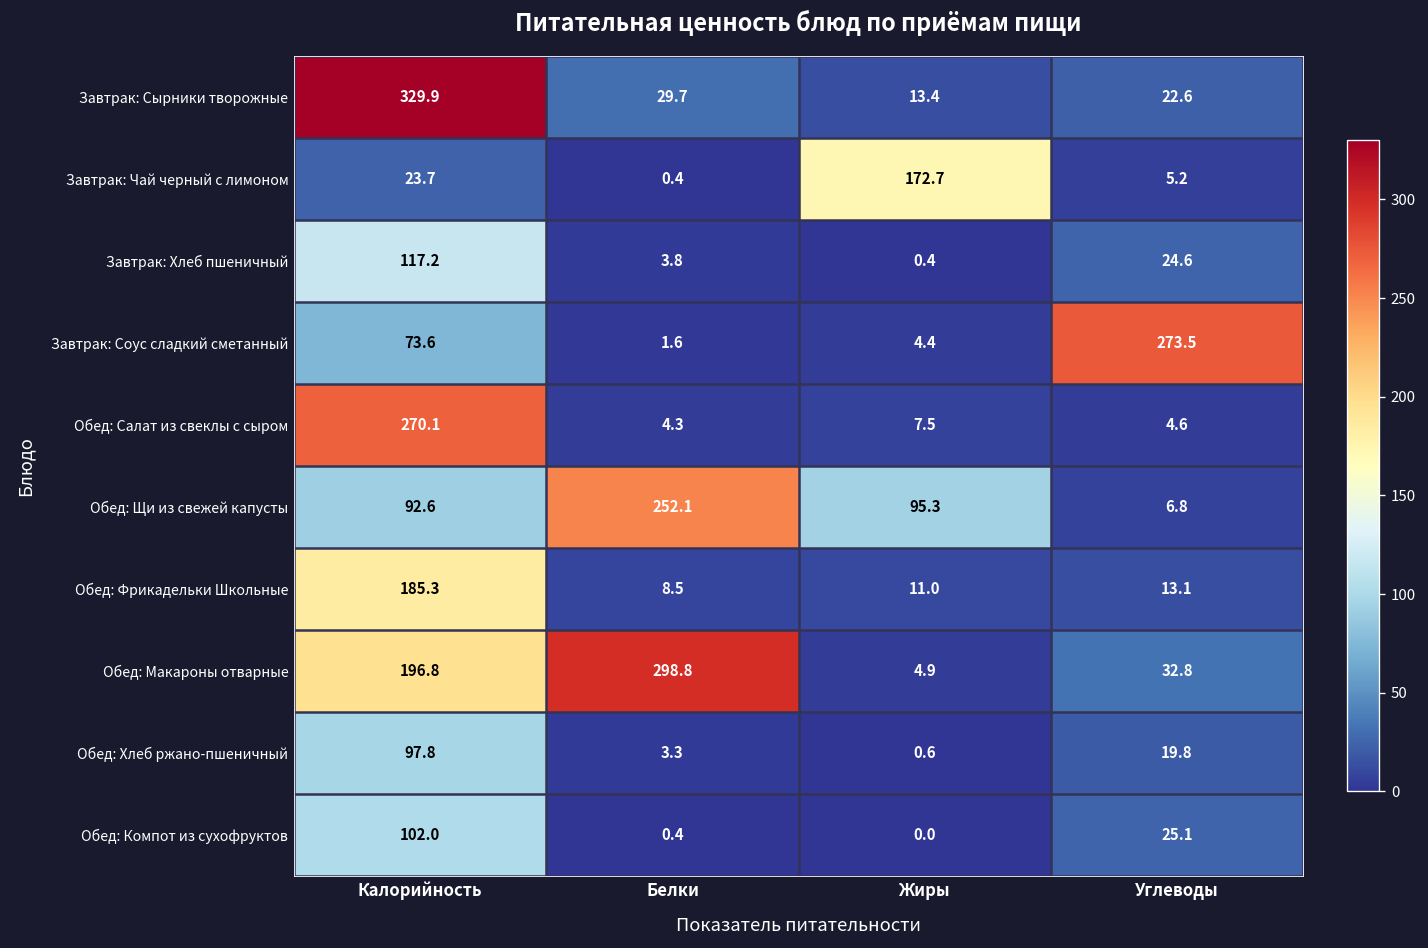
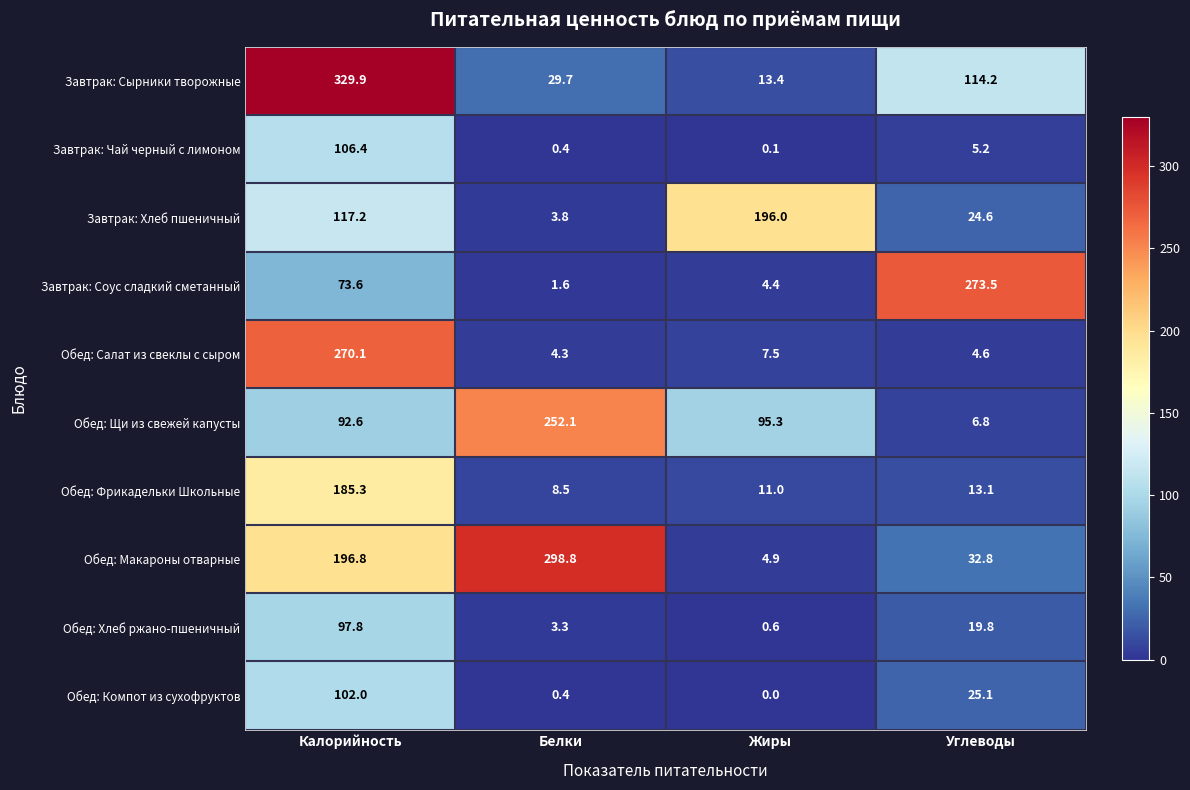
  {
    "Завтрак: Сырники творожные": {
      "Калорийность": 329.9,
      "Белки": 29.7,
      "Жиры": 13.4,
-     "Углеводы": 22.6
+     "Углеводы": 114.2
    },
    "Завтрак: Чай черный с лимоном": {
-     "Калорийность": 23.7,
+     "Калорийность": 106.4,
      "Белки": 0.4,
-     "Жиры": 172.7,
+     "Жиры": 0.1,
      "Углеводы": 5.2
    },
    "Завтрак: Хлеб пшеничный": {
      "Калорийность": 117.2,
      "Белки": 3.8,
-     "Жиры": 0.4,
+     "Жиры": 196.0,
      "Углеводы": 24.6
    },
    "Завтрак: Соус сладкий сметанный": {
      "Калорийность": 73.6,
      "Белки": 1.6,
      "Жиры": 4.4,
      "Углеводы": 273.5
    },
    "Обед: Салат из свеклы с сыром": {
      "Калорийность": 270.1,
      "Белки": 4.3,
      "Жиры": 7.5,
      "Углеводы": 4.6
    },
    "Обед: Щи из свежей капусты": {
      "Калорийность": 92.6,
      "Белки": 252.1,
      "Жиры": 95.3,
      "Углеводы": 6.8
    },
    "Обед: Фрикадельки Школьные": {
      "Калорийность": 185.3,
      "Белки": 8.5,
      "Жиры": 11.0,
      "Углеводы": 13.1
    },
    "Обед: Макароны отварные": {
      "Калорийность": 196.8,
      "Белки": 298.8,
      "Жиры": 4.9,
      "Углеводы": 32.8
    },
    "Обед: Хлеб ржано-пшеничный": {
      "Калорийность": 97.8,
      "Белки": 3.3,
      "Жиры": 0.6,
      "Углеводы": 19.8
    },
    "Обед: Компот из сухофруктов": {
      "Калорийность": 102.0,
      "Белки": 0.4,
      "Жиры": 0.0,
      "Углеводы": 25.1
    }
  }
